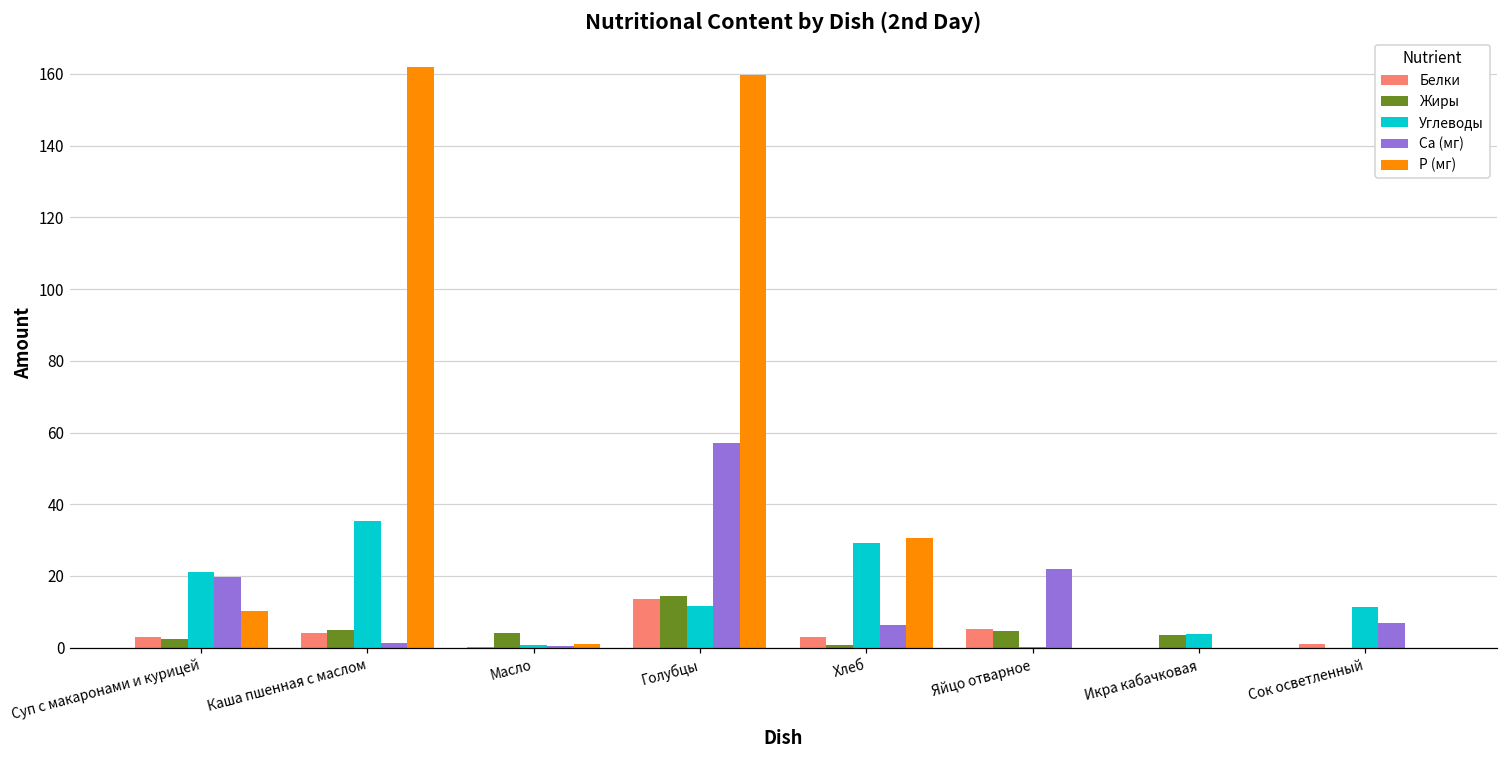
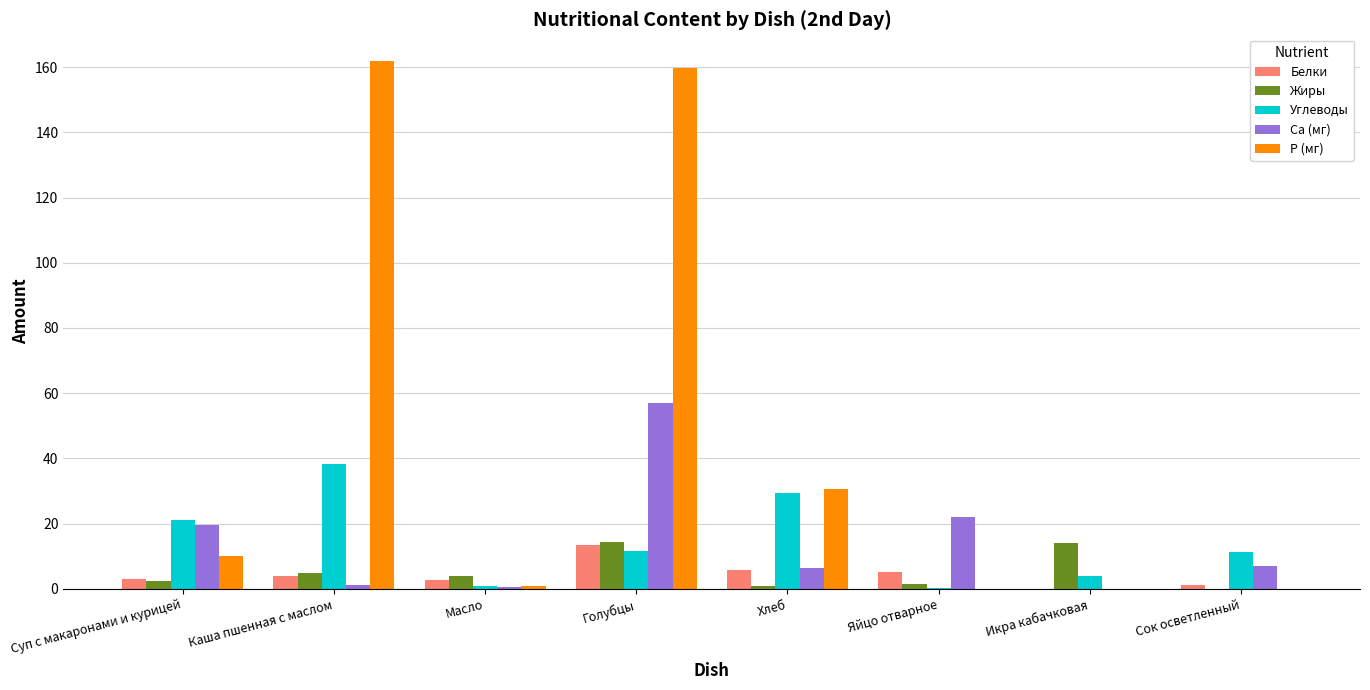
  {
    "Белки": {
      "Суп с макаронами и курицей": 3,
      "Каша пшенная с маслом": 4,
-     "Масло": 0,
+     "Масло": 3,
      "Голубцы": 14,
-     "Хлеб": 3,
+     "Хлеб": 6,
      "Яйцо отварное": 5,
      "Икра кабачковая": 0,
      "Сок осветленный": 1
    },
    "Жиры": {
      "Суп с макаронами и курицей": 2,
      "Каша пшенная с маслом": 5,
      "Масло": 4,
      "Голубцы": 14,
-     "Яйцо отварное": 5,
-     "Икра кабачковая": 4,
+     "Яйцо отварное": 1,
+     "Икра кабачковая": 14,
      "Сок осветленный": 0
    },
    "Углеводы": {
      "Суп с макаронами и курицей": 21,
-     "Каша пшенная с маслом": 35,
+     "Каша пшенная с маслом": 38,
      "Голубцы": 12,
      "Хлеб": 29,
      "Икра кабачковая": 4,
      "Сок осветленный": 11
    },
    "Ca (мг)": {
      "Суп с макаронами и курицей": 20,
      "Каша пшенная с маслом": 1,
      "Голубцы": 57,
      "Хлеб": 6,
      "Яйцо отварное": 22,
      "Икра кабачковая": 0,
      "Сок осветленный": 7
    },
    "P (мг)": {
      "Суп с макаронами и курицей": 10,
      "Каша пшенная с маслом": 162,
      "Масло": 1,
      "Голубцы": 160,
      "Хлеб": 31,
      "Яйцо отварное": 0,
      "Икра кабачковая": 0,
      "Сок осветленный": 0
    }
  }
